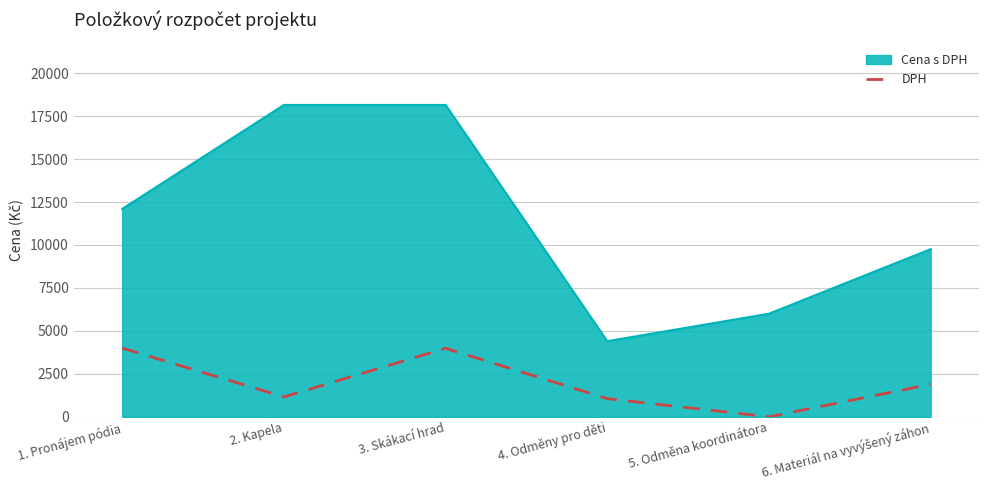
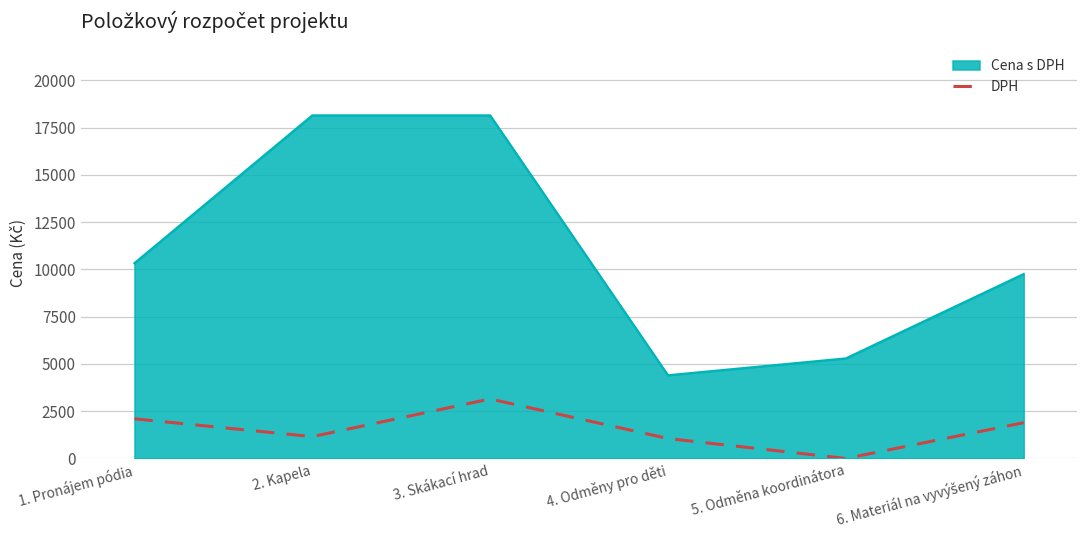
  {
    "Cena s DPH": {
-     "1. Pronájem pódia": 12100,
+     "1. Pronájem pódia": 10300,
      "2. Kapela": 18200,
      "3. Skákací hrad": 18200,
      "4. Odměny pro děti": 4400,
-     "5. Odměna koordinátora": 6000,
+     "5. Odměna koordinátora": 5300,
      "6. Materiál na vyvýšený záhon": 9800
    },
    "DPH": {
-     "1. Pronájem pódia": 4000,
+     "1. Pronájem pódia": 2100,
      "2. Kapela": 1200,
-     "3. Skákací hrad": 4000,
+     "3. Skákací hrad": 3200,
      "4. Odměny pro děti": 1100,
      "5. Odměna koordinátora": 0,
      "6. Materiál na vyvýšený záhon": 1900
    }
  }
